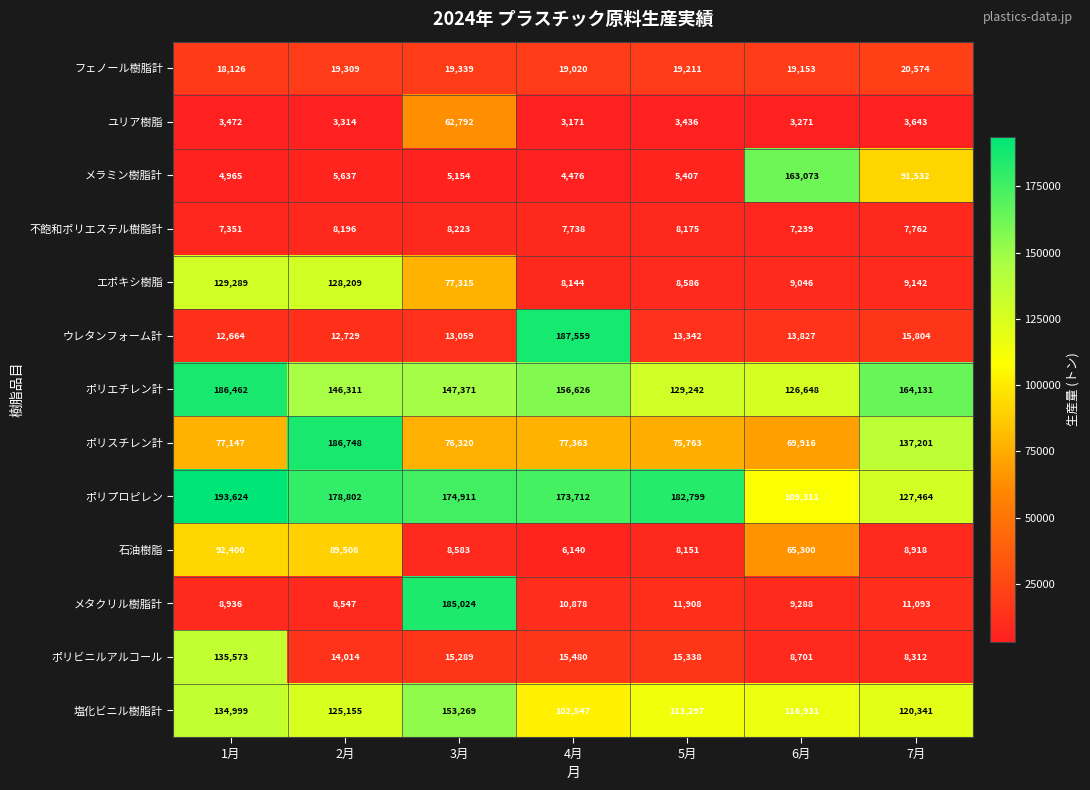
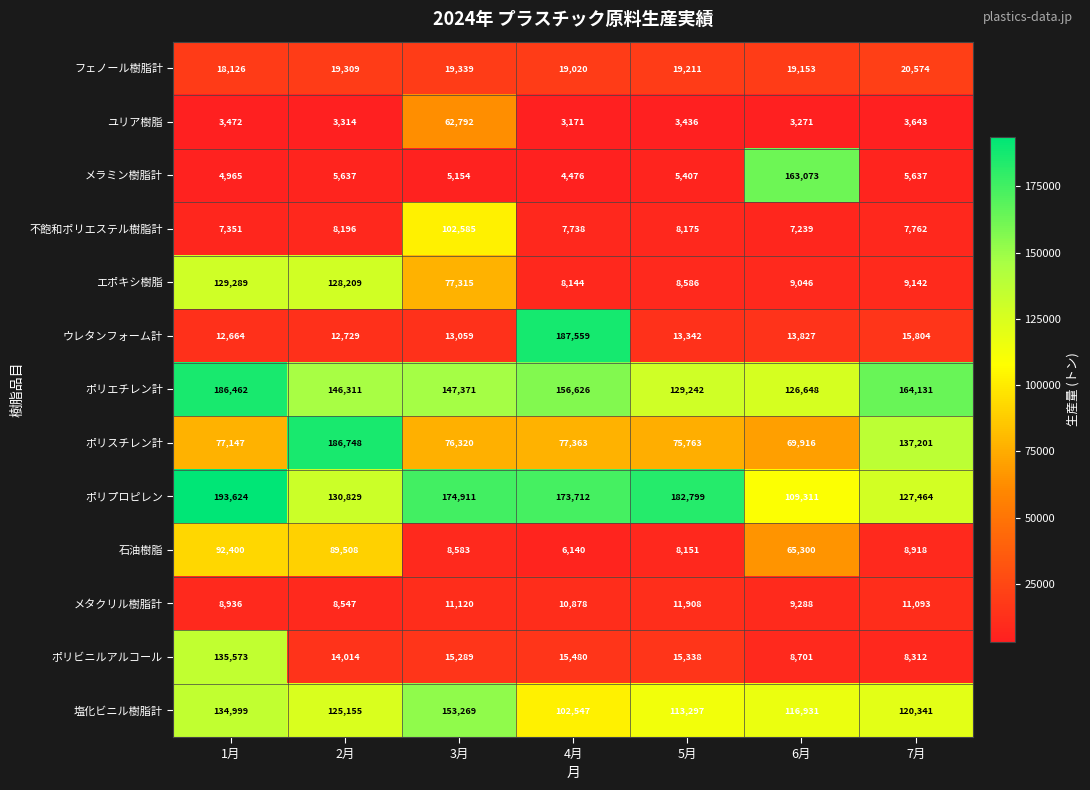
  {
    "フェノール樹脂計": {
      "1月": "18,126",
      "2月": "19,309",
      "3月": "19,339",
      "4月": "19,020",
      "5月": "19,211",
      "6月": "19,153",
      "7月": "20,574"
    },
    "ユリア樹脂": {
      "1月": "3,472",
      "2月": "3,314",
      "3月": "62,792",
      "4月": "3,171",
      "5月": "3,436",
      "6月": "3,271",
      "7月": "3,643"
    },
    "メラミン樹脂計": {
      "1月": "4,965",
      "2月": "5,637",
      "3月": "5,154",
      "4月": "4,476",
      "5月": "5,407",
      "6月": "163,073",
-     "7月": "91,532"
+     "7月": "5,637"
    },
    "不飽和ポリエステル樹脂計": {
      "1月": "7,351",
      "2月": "8,196",
-     "3月": "8,223",
+     "3月": "102,585",
      "4月": "7,738",
      "5月": "8,175",
      "6月": "7,239",
      "7月": "7,762"
    },
    "エポキシ樹脂": {
      "1月": "129,289",
      "2月": "128,209",
      "3月": "77,315",
      "4月": "8,144",
      "5月": "8,586",
      "6月": "9,046",
      "7月": "9,142"
    },
    "ウレタンフォーム計": {
      "1月": "12,664",
      "2月": "12,729",
      "3月": "13,059",
      "4月": "187,559",
      "5月": "13,342",
      "6月": "13,827",
      "7月": "15,804"
    },
    "ポリエチレン計": {
      "1月": "186,462",
      "2月": "146,311",
      "3月": "147,371",
      "4月": "156,626",
      "5月": "129,242",
      "6月": "126,648",
      "7月": "164,131"
    },
    "ポリスチレン計": {
      "1月": "77,147",
      "2月": "186,748",
      "3月": "76,320",
      "4月": "77,363",
      "5月": "75,763",
      "6月": "69,916",
      "7月": "137,201"
    },
    "ポリプロピレン": {
      "1月": "193,624",
-     "2月": "178,802",
+     "2月": "130,829",
      "3月": "174,911",
      "4月": "173,712",
      "5月": "182,799",
      "6月": "109,311",
      "7月": "127,464"
    },
    "石油樹脂": {
      "1月": "92,400",
      "2月": "89,508",
      "3月": "8,583",
      "4月": "6,140",
      "5月": "8,151",
      "6月": "65,300",
      "7月": "8,918"
    },
    "メタクリル樹脂計": {
      "1月": "8,936",
      "2月": "8,547",
-     "3月": "185,024",
+     "3月": "11,120",
      "4月": "10,878",
      "5月": "11,908",
      "6月": "9,288",
      "7月": "11,093"
    },
    "ポリビニルアルコール": {
      "1月": "135,573",
      "2月": "14,014",
      "3月": "15,289",
      "4月": "15,480",
      "5月": "15,338",
      "6月": "8,701",
      "7月": "8,312"
    },
    "塩化ビニル樹脂計": {
      "1月": "134,999",
      "2月": "125,155",
      "3月": "153,269",
      "4月": "102,547",
      "5月": "113,297",
      "6月": "116,931",
      "7月": "120,341"
    }
  }
